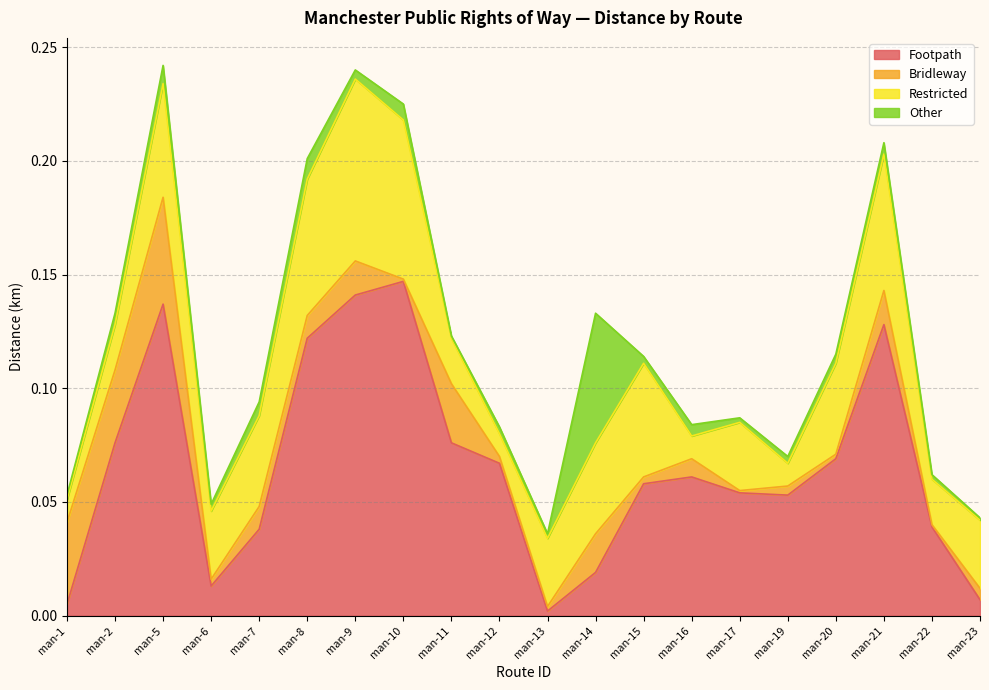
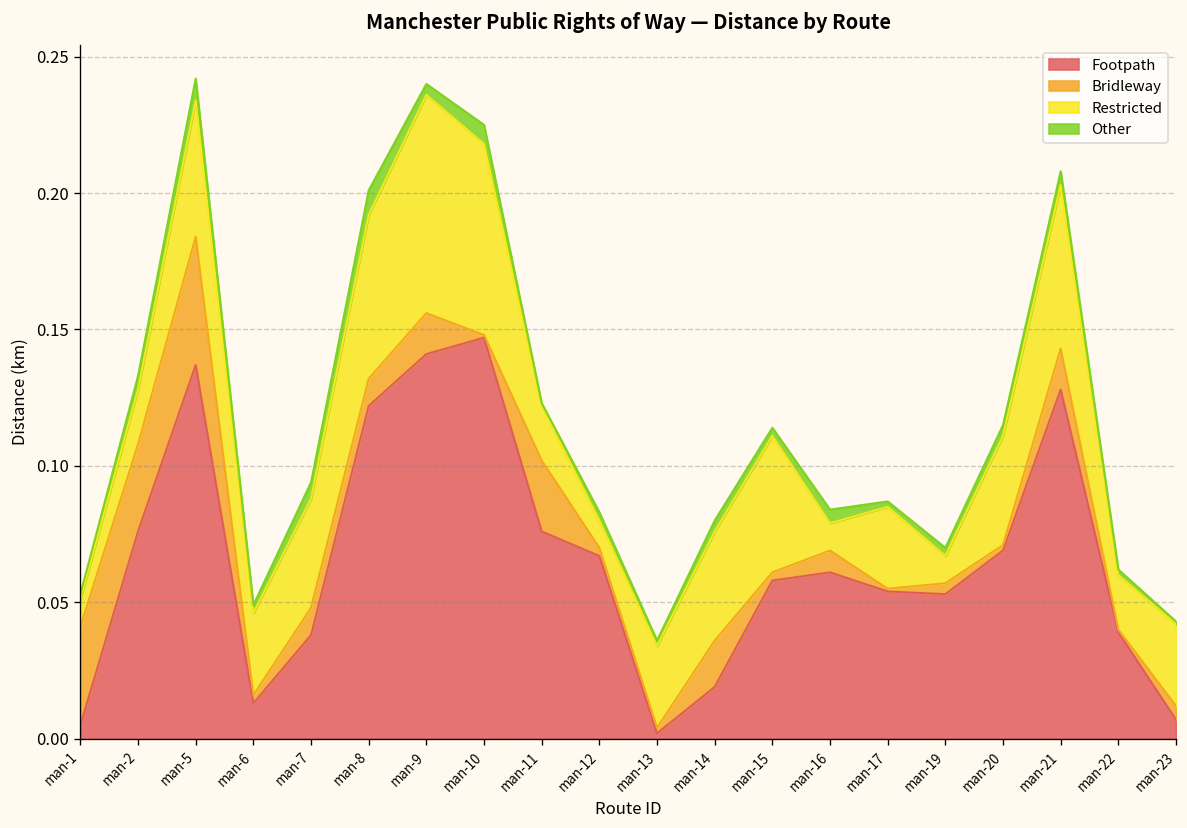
  {
    "Footpath": {
      "man-1": 0.005,
      "man-2": 0.076,
      "man-5": 0.137,
      "man-6": 0.013,
      "man-7": 0.038,
      "man-8": 0.122,
      "man-9": 0.141,
      "man-11": 0.076,
      "man-12": 0.067,
      "man-13": 0.002,
      "man-14": 0.019,
      "man-15": 0.058,
      "man-16": 0.061,
      "man-19": 0.053,
      "man-20": 0.069,
      "man-21": 0.128,
      "man-23": 0.007
    },
    "Bridleway": {
      "man-1": 0.036,
      "man-2": 0.032,
      "man-5": 0.047,
      "man-6": 0.003,
      "man-7": 0.010,
      "man-8": 0.010,
      "man-9": 0.015,
      "man-11": 0.026,
      "man-12": 0.003,
      "man-13": 0.002,
      "man-14": 0.017,
      "man-15": 0.003,
      "man-16": 0.008,
      "man-19": 0.004,
      "man-20": 0.002,
      "man-21": 0.015,
      "man-23": 0.005
    },
    "Restricted": {
      "man-1": 0.010,
      "man-2": 0.020,
      "man-5": 0.050,
      "man-6": 0.030,
      "man-7": 0.040,
      "man-8": 0.060,
      "man-9": 0.080,
      "man-10": 0.070,
      "man-12": 0.010,
      "man-13": 0.030,
      "man-14": 0.040,
      "man-15": 0.050,
      "man-16": 0.010,
      "man-17": 0.030,
      "man-19": 0.010,
      "man-20": 0.040,
      "man-21": 0.060,
      "man-22": 0.020
    },
    "Other": {
      "man-1": 0.002,
      "man-2": 0.005,
      "man-5": 0.008,
      "man-6": 0.003,
      "man-7": 0.006,
      "man-8": 0.009,
      "man-9": 0.004,
      "man-10": 0.007,
      "man-12": 0.003,
      "man-13": 0.002,
-     "man-14": 0.057,
+     "man-14": 0.004,
      "man-15": 0.003,
      "man-16": 0.005,
      "man-17": 0.002,
      "man-19": 0.003,
      "man-20": 0.004,
      "man-21": 0.005,
      "man-22": 0.002
    }
  }
